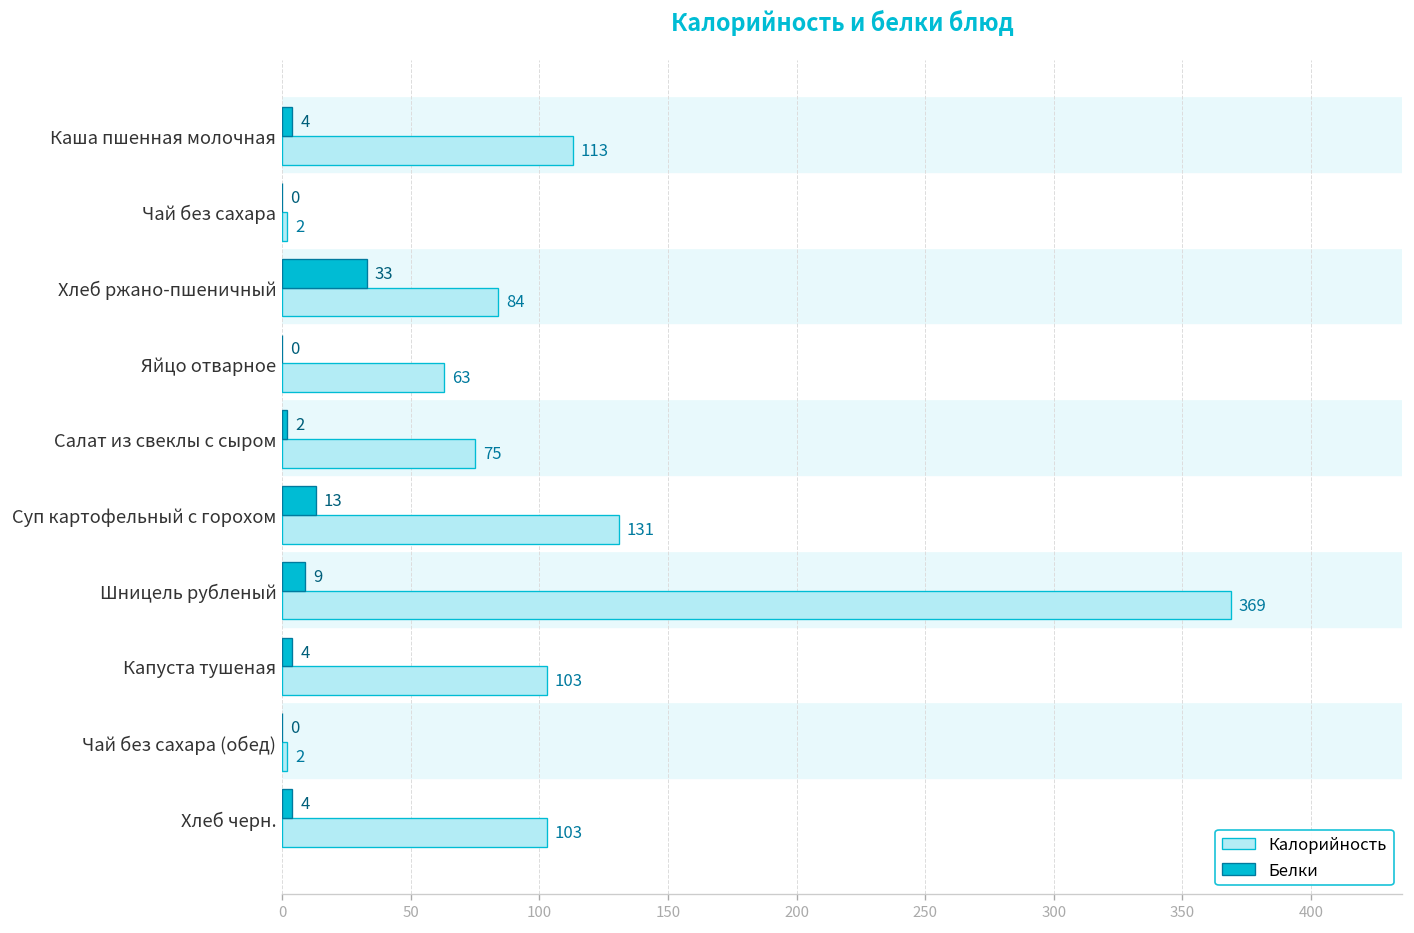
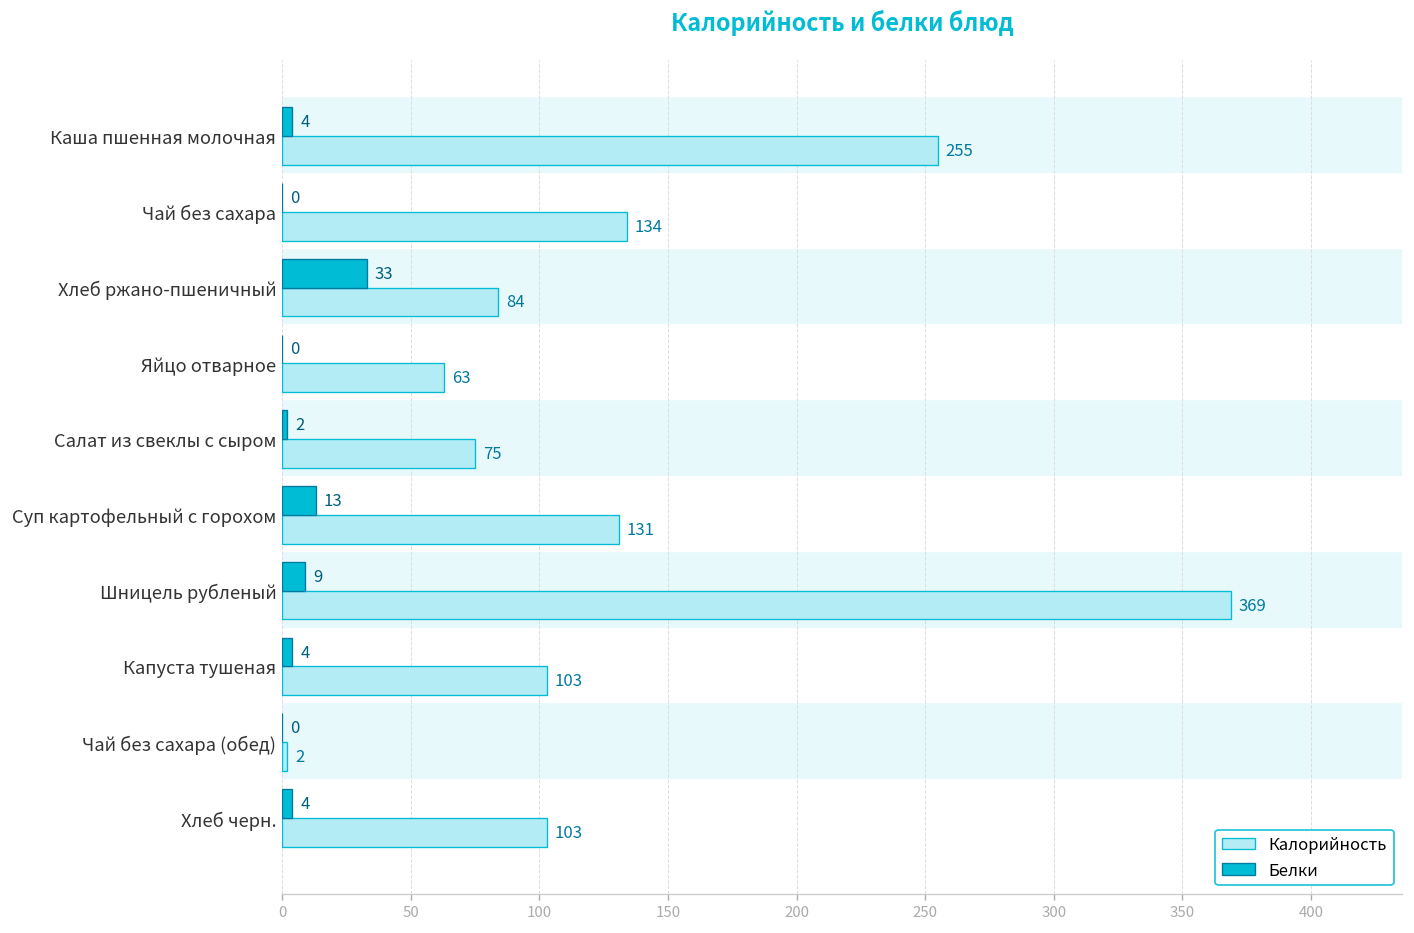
  {
    "Калорийность": {
-     "Каша пшенная молочная": 113,
-     "Чай без сахара": 2,
+     "Каша пшенная молочная": 255,
+     "Чай без сахара": 134,
      "Хлеб ржано-пшеничный": 84,
      "Яйцо отварное": 63,
      "Салат из свеклы с сыром": 75,
      "Суп картофельный с горохом": 131,
      "Шницель рубленый": 369,
      "Капуста тушеная": 103,
      "Чай без сахара (обед)": 2,
      "Хлеб черн.": 103
    },
    "Белки": {
      "Каша пшенная молочная": 4,
      "Чай без сахара": 0,
      "Хлеб ржано-пшеничный": 33,
      "Яйцо отварное": 0,
      "Салат из свеклы с сыром": 2,
      "Суп картофельный с горохом": 13,
      "Шницель рубленый": 9,
      "Капуста тушеная": 4,
      "Чай без сахара (обед)": 0,
      "Хлеб черн.": 4
    }
  }
